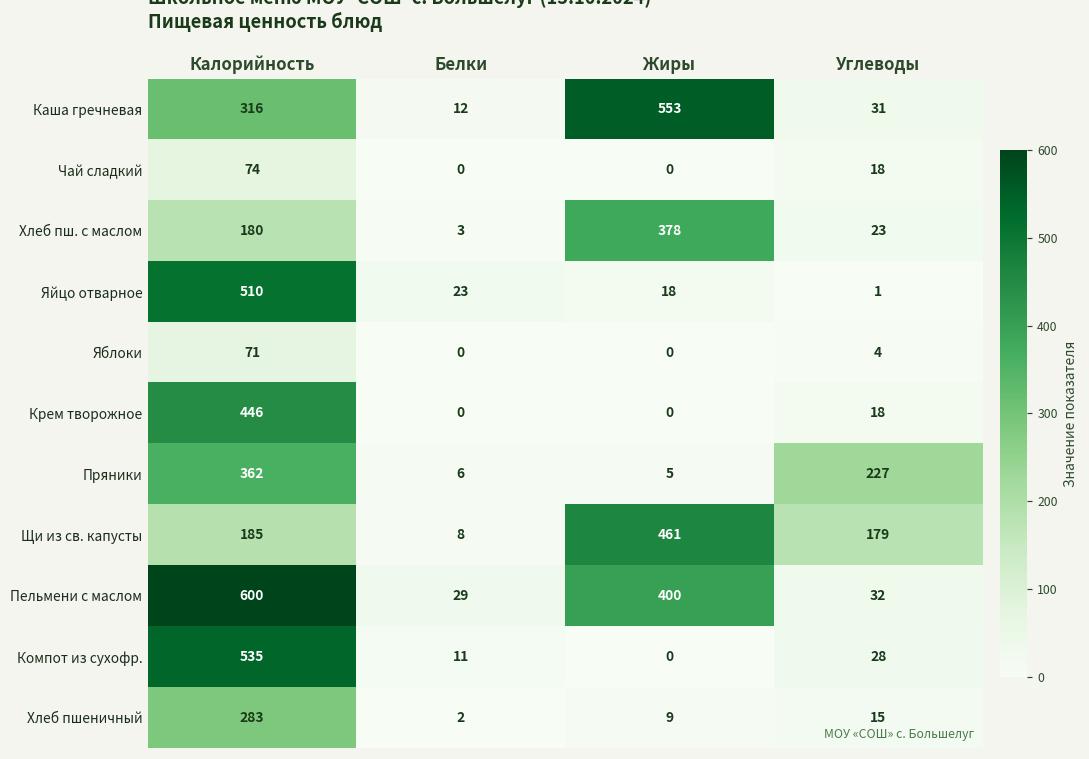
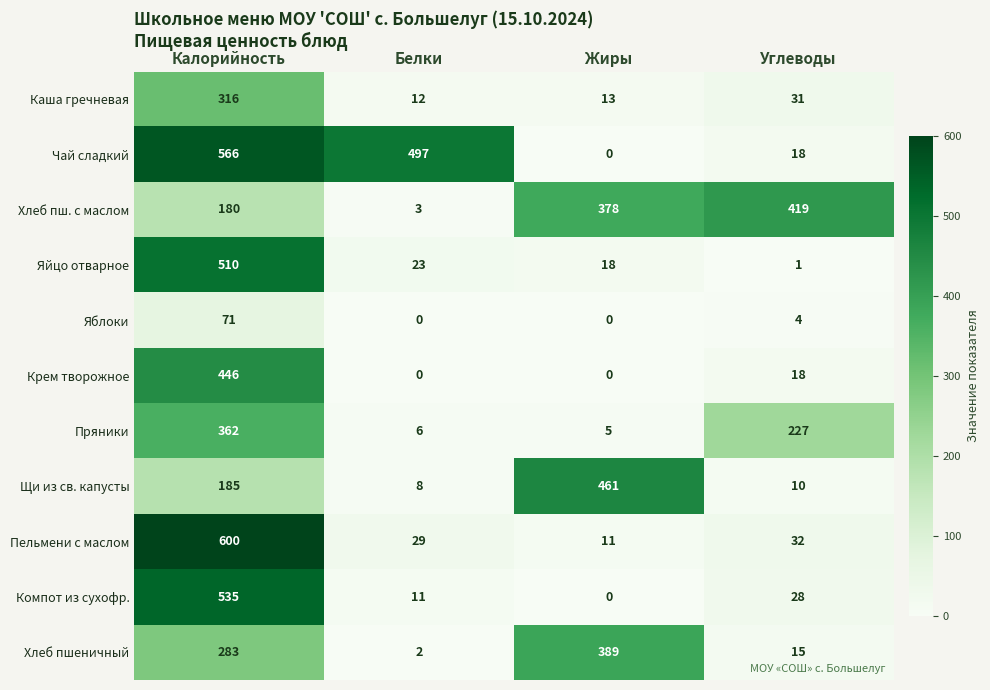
  {
    "Каша гречневая": {
      "Калорийность": 316,
      "Белки": 12,
-     "Жиры": 553,
+     "Жиры": 13,
      "Углеводы": 31
    },
    "Чай сладкий": {
-     "Калорийность": 74,
-     "Белки": 0,
+     "Калорийность": 566,
+     "Белки": 497,
      "Жиры": 0,
      "Углеводы": 18
    },
    "Хлеб пш. с маслом": {
      "Калорийность": 180,
      "Белки": 3,
      "Жиры": 378,
-     "Углеводы": 23
+     "Углеводы": 419
    },
    "Яйцо отварное": {
      "Калорийность": 510,
      "Белки": 23,
      "Жиры": 18,
      "Углеводы": 1
    },
    "Яблоки": {
      "Калорийность": 71,
      "Белки": 0,
      "Жиры": 0,
      "Углеводы": 4
    },
    "Крем творожное": {
      "Калорийность": 446,
      "Белки": 0,
      "Жиры": 0,
      "Углеводы": 18
    },
    "Пряники": {
      "Калорийность": 362,
      "Белки": 6,
      "Жиры": 5,
      "Углеводы": 227
    },
    "Щи из св. капусты": {
      "Калорийность": 185,
      "Белки": 8,
      "Жиры": 461,
-     "Углеводы": 179
+     "Углеводы": 10
    },
    "Пельмени с маслом": {
      "Калорийность": 600,
      "Белки": 29,
-     "Жиры": 400,
+     "Жиры": 11,
      "Углеводы": 32
    },
    "Компот из сухофр.": {
      "Калорийность": 535,
      "Белки": 11,
      "Жиры": 0,
      "Углеводы": 28
    },
    "Хлеб пшеничный": {
      "Калорийность": 283,
      "Белки": 2,
-     "Жиры": 9
+     "Жиры": 389
    }
  }
